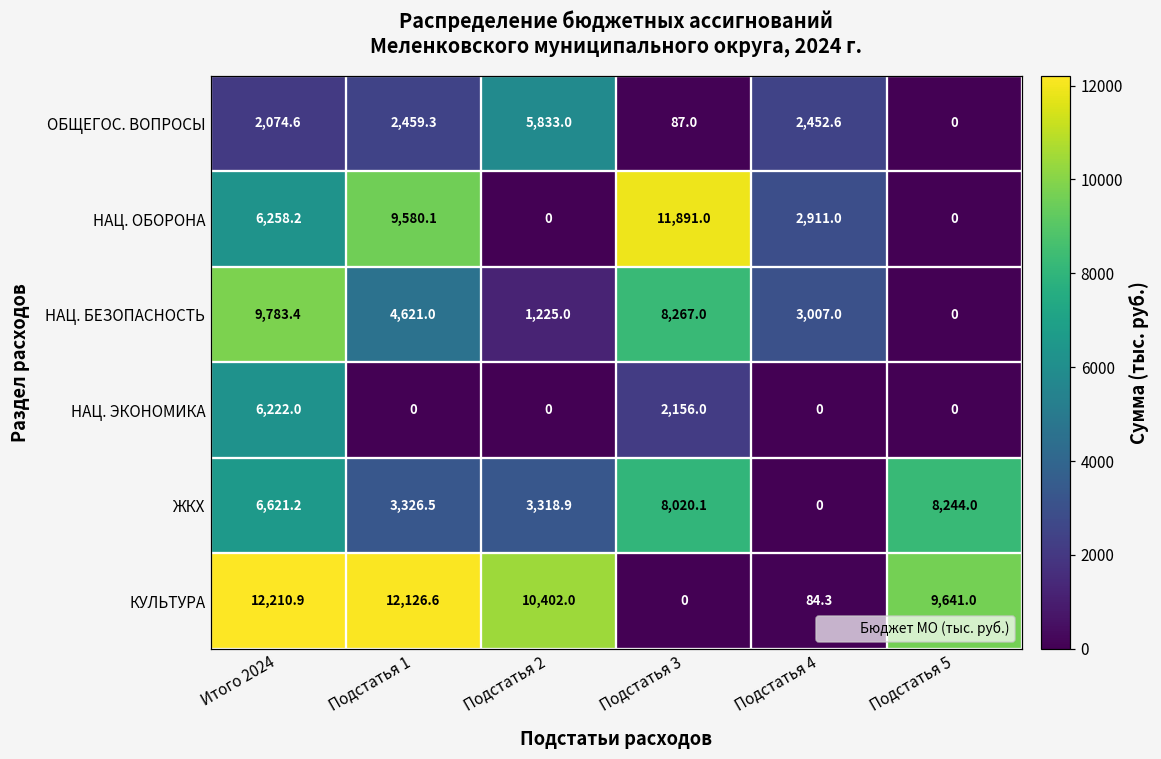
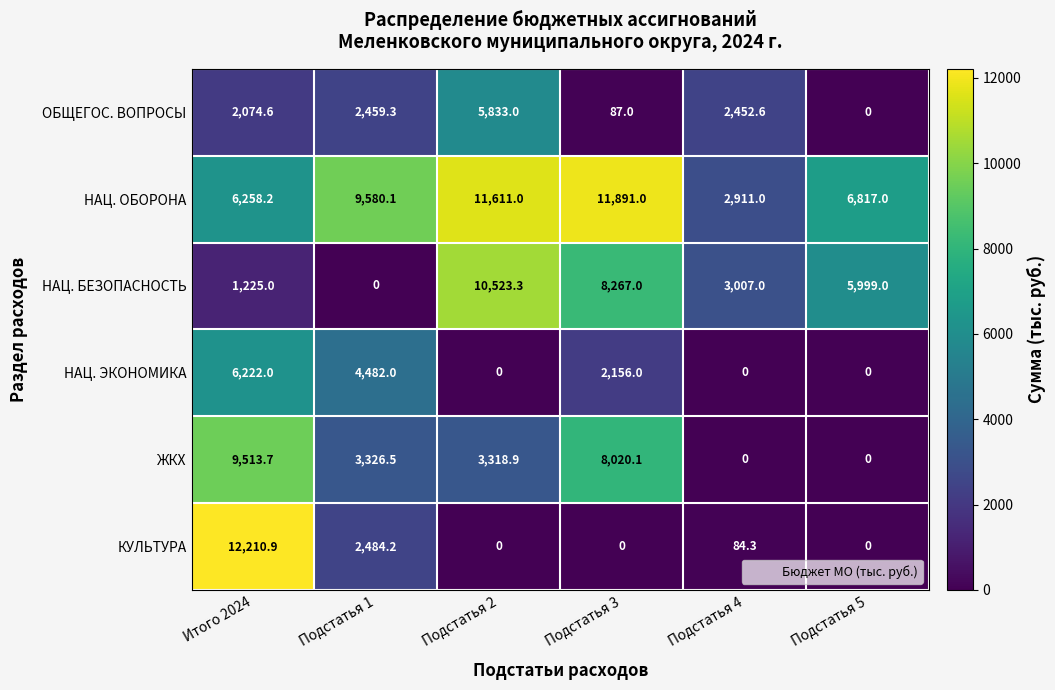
  {
    "ОБЩЕГОС. ВОПРОСЫ": {
      "Итого 2024": "2,074.6",
      "Подстатья 1": "2,459.3",
      "Подстатья 2": "5,833.0",
      "Подстатья 3": "87.0",
      "Подстатья 4": "2,452.6",
      "Подстатья 5": "0"
    },
    "НАЦ. ОБОРОНА": {
      "Итого 2024": "6,258.2",
      "Подстатья 1": "9,580.1",
-     "Подстатья 2": "0",
+     "Подстатья 2": "11,611.0",
      "Подстатья 3": "11,891.0",
      "Подстатья 4": "2,911.0",
-     "Подстатья 5": "0"
+     "Подстатья 5": "6,817.0"
    },
    "НАЦ. БЕЗОПАСНОСТЬ": {
-     "Итого 2024": "9,783.4",
-     "Подстатья 1": "4,621.0",
-     "Подстатья 2": "1,225.0",
+     "Итого 2024": "1,225.0",
+     "Подстатья 1": "0",
+     "Подстатья 2": "10,523.3",
      "Подстатья 3": "8,267.0",
      "Подстатья 4": "3,007.0",
-     "Подстатья 5": "0"
+     "Подстатья 5": "5,999.0"
    },
    "НАЦ. ЭКОНОМИКА": {
      "Итого 2024": "6,222.0",
-     "Подстатья 1": "0",
+     "Подстатья 1": "4,482.0",
      "Подстатья 2": "0",
      "Подстатья 3": "2,156.0",
      "Подстатья 4": "0",
      "Подстатья 5": "0"
    },
    "ЖКХ": {
-     "Итого 2024": "6,621.2",
+     "Итого 2024": "9,513.7",
      "Подстатья 1": "3,326.5",
      "Подстатья 2": "3,318.9",
      "Подстатья 3": "8,020.1",
      "Подстатья 4": "0",
-     "Подстатья 5": "8,244.0"
+     "Подстатья 5": "0"
    },
    "КУЛЬТУРА": {
      "Итого 2024": "12,210.9",
-     "Подстатья 1": "12,126.6",
-     "Подстатья 2": "10,402.0",
+     "Подстатья 1": "2,484.2",
+     "Подстатья 2": "0",
      "Подстатья 3": "0",
      "Подстатья 4": "84.3",
-     "Подстатья 5": "9,641.0"
+     "Подстатья 5": "0"
    }
  }
